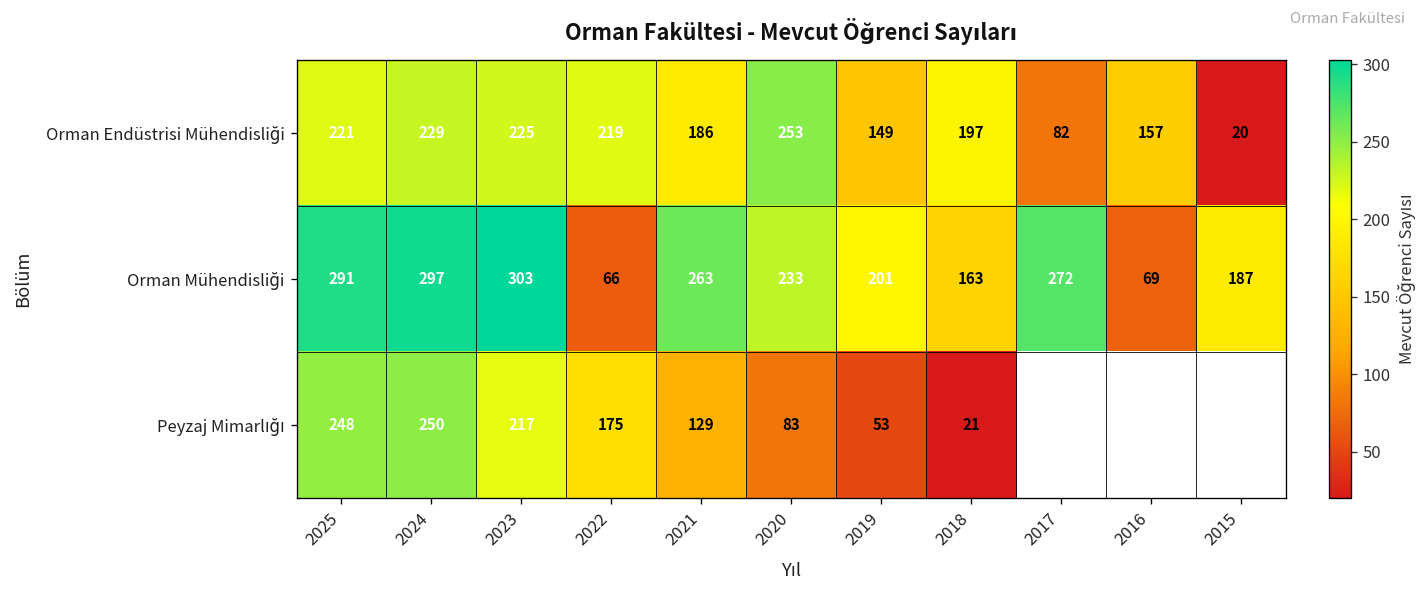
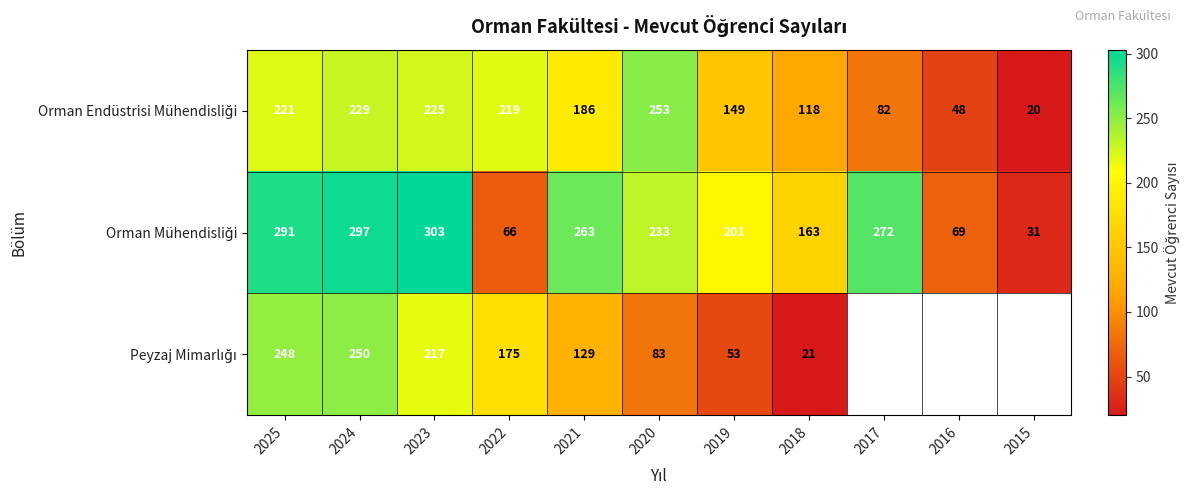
  {
    "Orman Endüstrisi Mühendisliği": {
      "2025": 221,
      "2024": 229,
      "2023": 225,
      "2022": 219,
      "2021": 186,
      "2020": 253,
      "2019": 149,
-     "2018": 197,
+     "2018": 118,
      "2017": 82,
-     "2016": 157,
+     "2016": 48,
      "2015": 20
    },
    "Orman Mühendisliği": {
      "2025": 291,
      "2024": 297,
      "2023": 303,
      "2022": 66,
      "2021": 263,
      "2020": 233,
      "2019": 201,
      "2018": 163,
      "2017": 272,
      "2016": 69,
-     "2015": 187
+     "2015": 31
    },
    "Peyzaj Mimarlığı": {
      "2025": 248,
      "2024": 250,
      "2023": 217,
      "2022": 175,
      "2021": 129,
      "2020": 83,
      "2019": 53,
      "2018": 21
    }
  }
